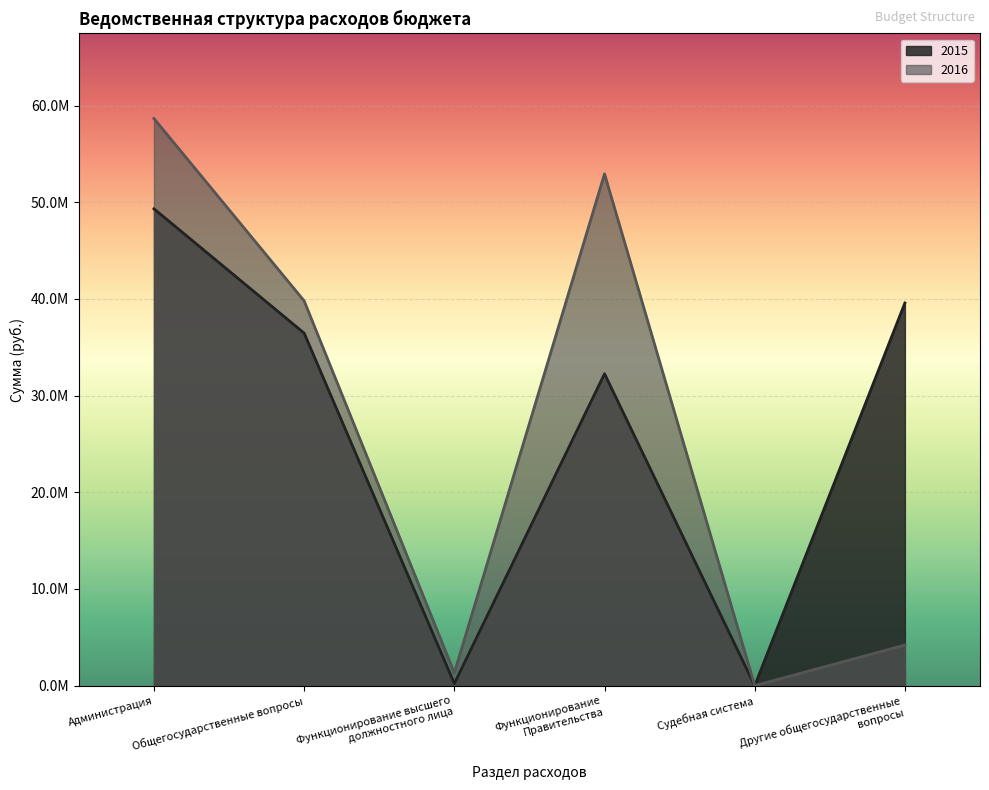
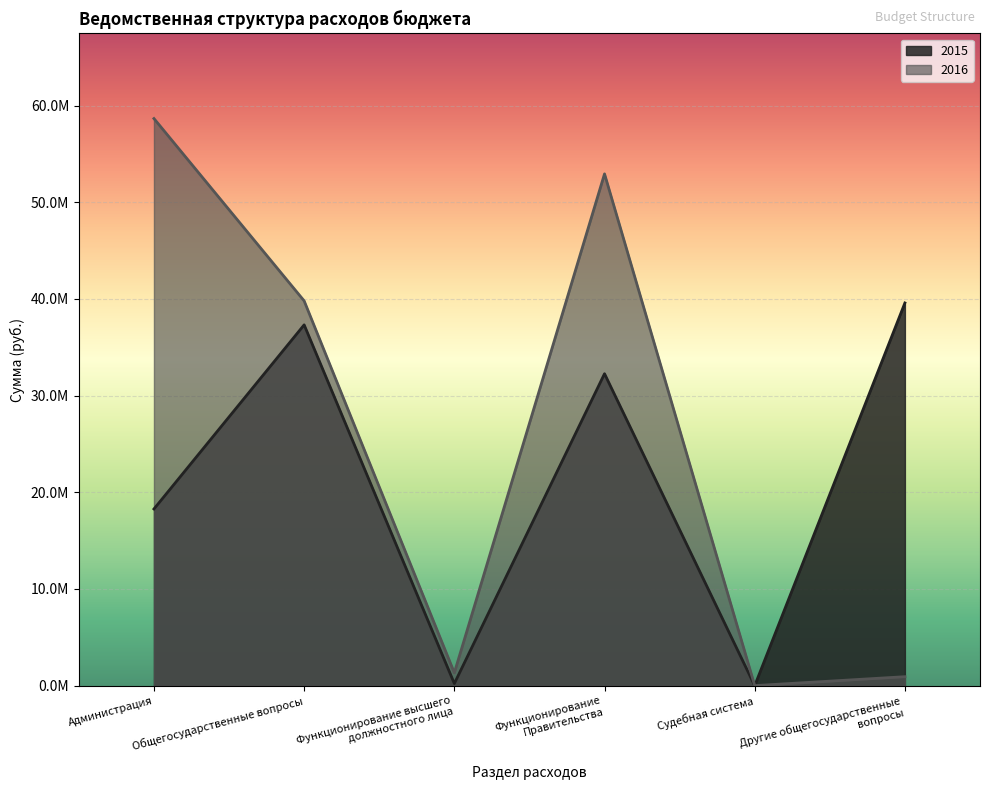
  {
    "2015": {
-     "Администрация": 49000000,
-     "Общегосударственные вопросы": 36000000,
+     "Администрация": 18000000,
+     "Общегосударственные вопросы": 37000000,
      "Функционирование высшего должностного лица": 0,
      "Функционирование Правительства": 32000000,
      "Другие общегосударственные вопросы": 40000000
    },
    "2016": {
      "Администрация": 59000000,
      "Общегосударственные вопросы": 40000000,
      "Функционирование высшего должностного лица": 1000000,
      "Функционирование Правительства": 53000000,
-     "Другие общегосударственные вопросы": 4000000
+     "Другие общегосударственные вопросы": 1000000
    }
  }
